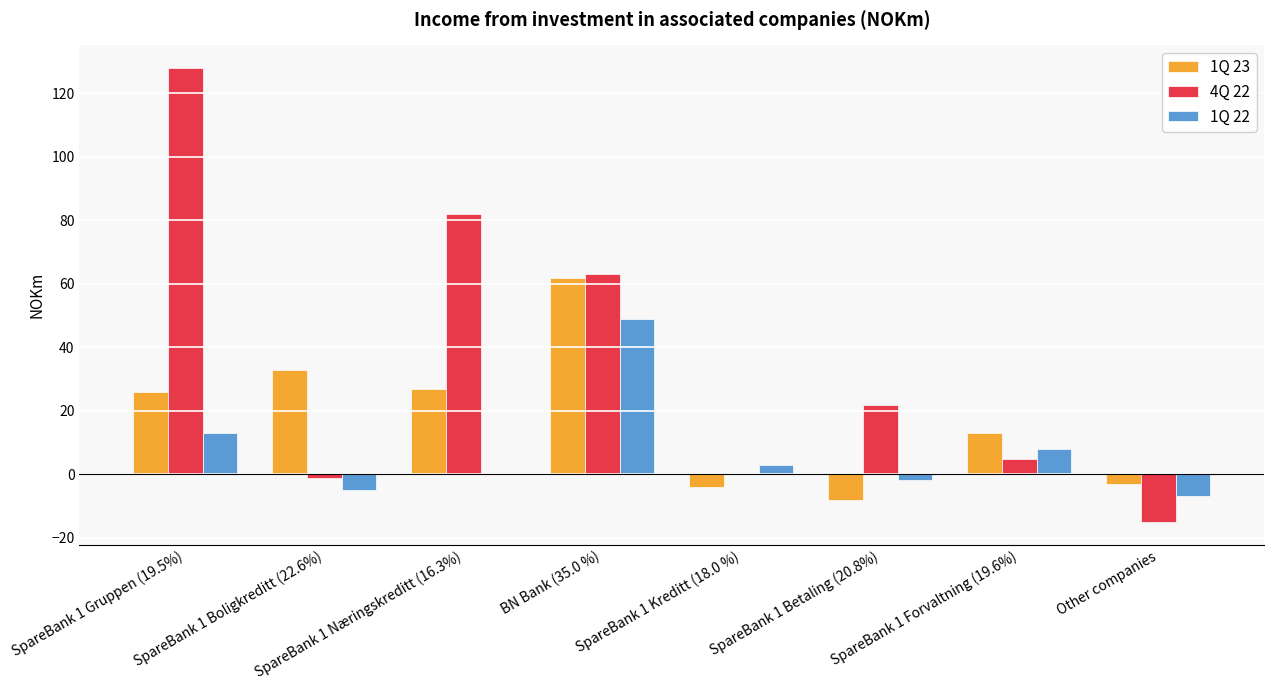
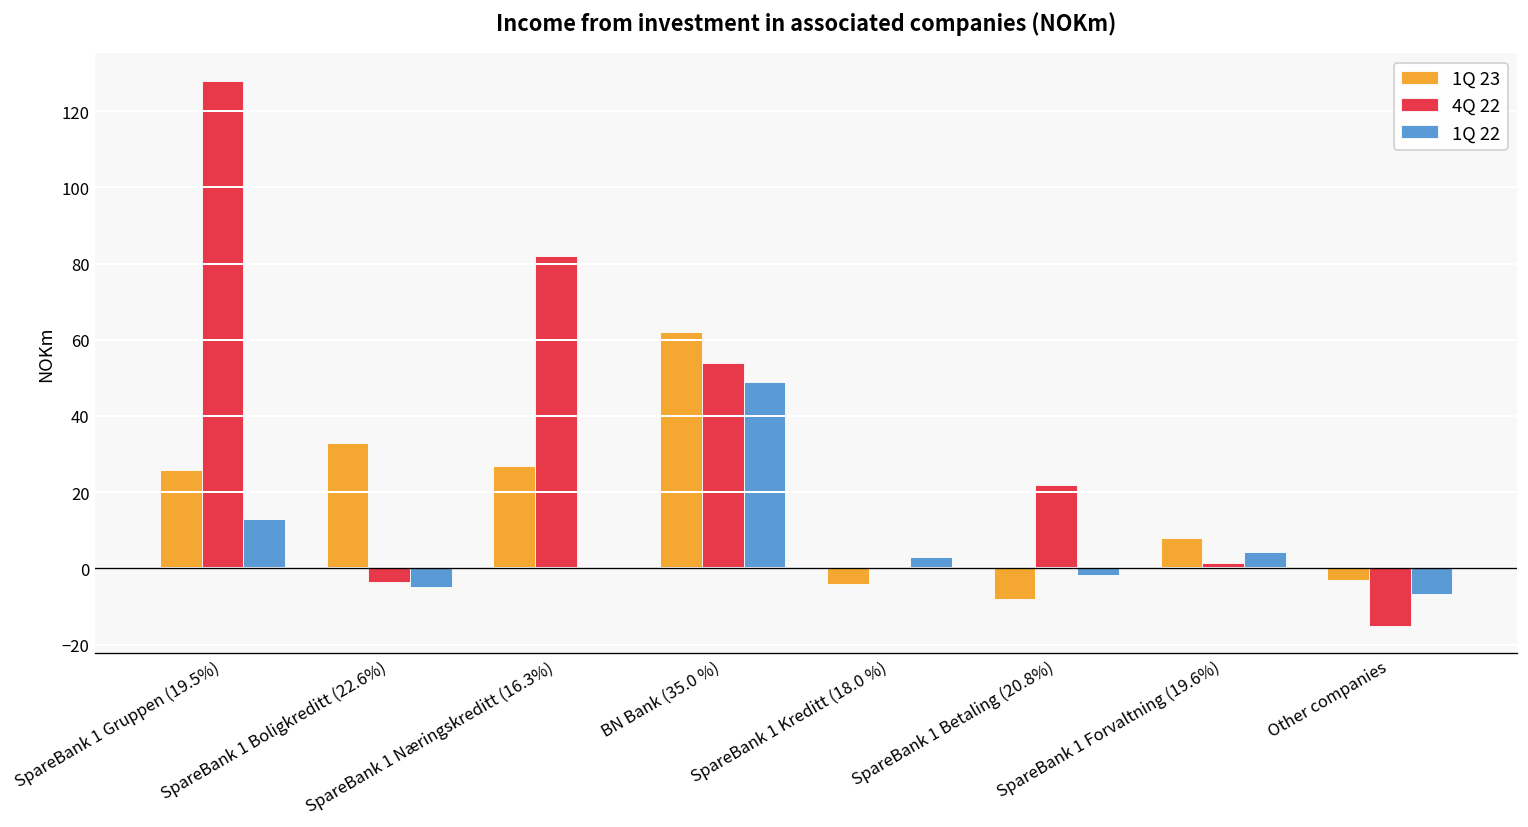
  {
    "1Q 23": {
      "SpareBank 1 Gruppen (19.5%)": 26,
      "SpareBank 1 Boligkreditt (22.6%)": 33,
      "SpareBank 1 Næringskreditt (16.3%)": 27,
      "BN Bank (35.0 %)": 62,
      "SpareBank 1 Kreditt (18.0 %)": -4,
      "SpareBank 1 Betaling (20.8%)": -8,
-     "SpareBank 1 Forvaltning (19.6%)": 13,
+     "SpareBank 1 Forvaltning (19.6%)": 8,
      "Other companies": -3
    },
    "4Q 22": {
      "SpareBank 1 Gruppen (19.5%)": 128,
-     "SpareBank 1 Boligkreditt (22.6%)": -1,
+     "SpareBank 1 Boligkreditt (22.6%)": -4,
      "SpareBank 1 Næringskreditt (16.3%)": 82,
-     "BN Bank (35.0 %)": 63,
+     "BN Bank (35.0 %)": 54,
      "SpareBank 1 Kreditt (18.0 %)": 0,
      "SpareBank 1 Betaling (20.8%)": 22,
-     "SpareBank 1 Forvaltning (19.6%)": 5,
+     "SpareBank 1 Forvaltning (19.6%)": 1,
      "Other companies": -15
    },
    "1Q 22": {
      "SpareBank 1 Gruppen (19.5%)": 13,
      "SpareBank 1 Boligkreditt (22.6%)": -5,
      "SpareBank 1 Næringskreditt (16.3%)": 0,
      "BN Bank (35.0 %)": 49,
      "SpareBank 1 Kreditt (18.0 %)": 3,
      "SpareBank 1 Betaling (20.8%)": -2,
-     "SpareBank 1 Forvaltning (19.6%)": 8,
+     "SpareBank 1 Forvaltning (19.6%)": 4,
      "Other companies": -7
    }
  }
